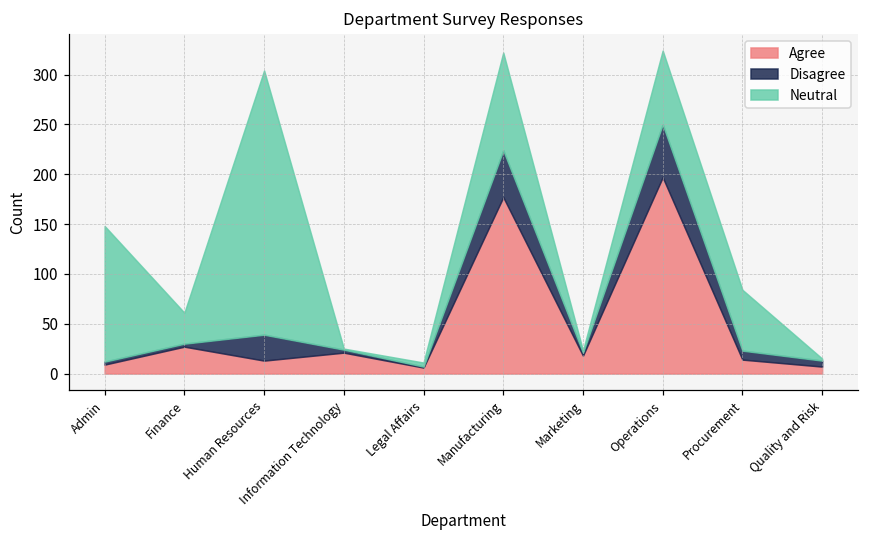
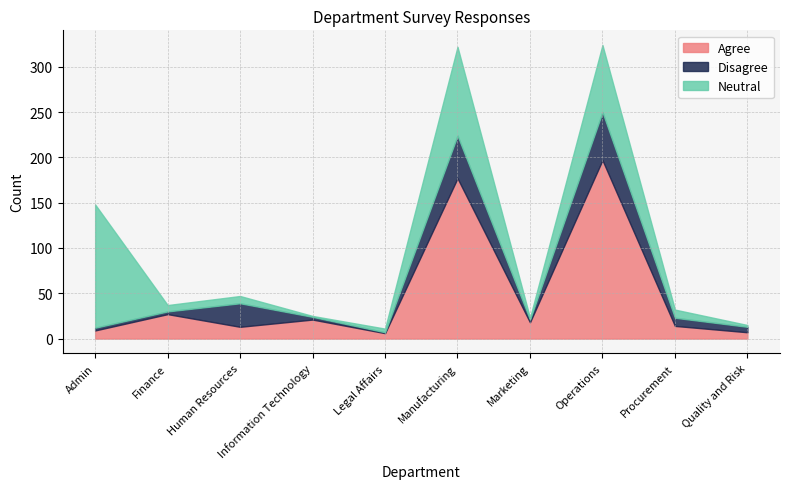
  {
    "Agree": {
      "Admin": 10,
      "Finance": 30,
      "Human Resources": 10,
      "Information Technology": 20,
      "Manufacturing": 180,
      "Marketing": 20,
      "Operations": 200,
      "Procurement": 10,
      "Quality and Risk": 10
    },
    "Disagree": {
      "Admin": 0,
      "Finance": 0,
      "Human Resources": 30,
      "Manufacturing": 50,
      "Operations": 50,
      "Procurement": 10
    },
    "Neutral": {
      "Admin": 140,
-     "Finance": 30,
-     "Human Resources": 270,
+     "Finance": 10,
+     "Human Resources": 10,
      "Legal Affairs": 0,
      "Manufacturing": 100,
      "Operations": 70,
-     "Procurement": 60
+     "Procurement": 10
    }
  }
